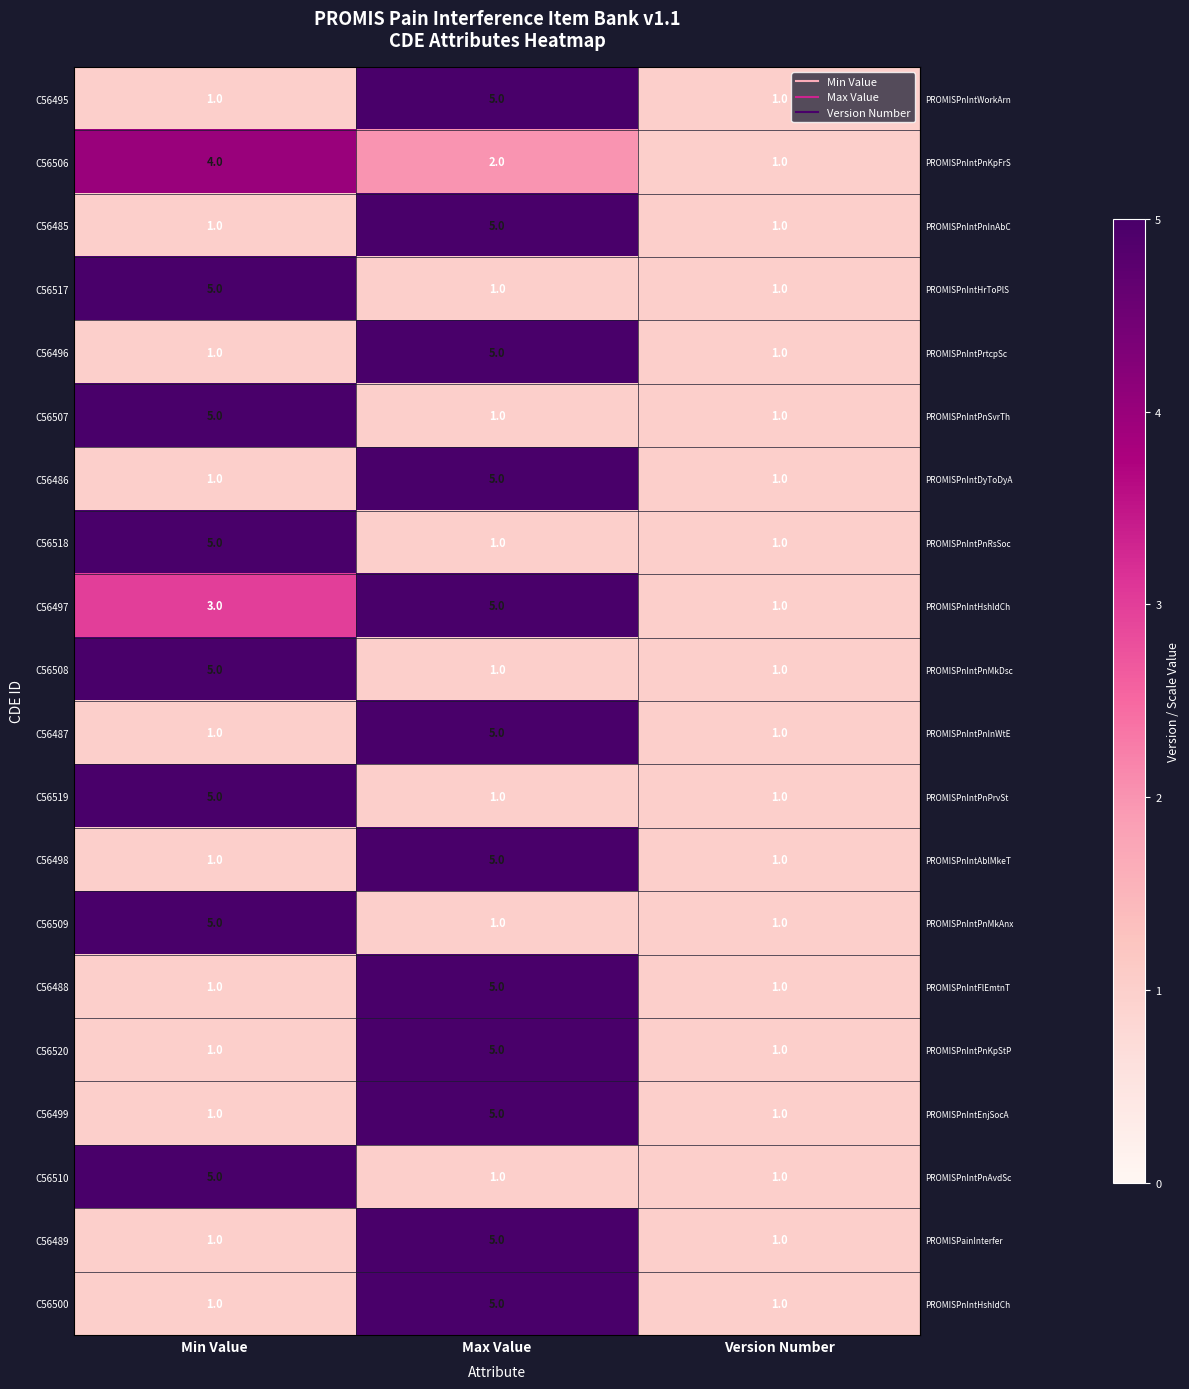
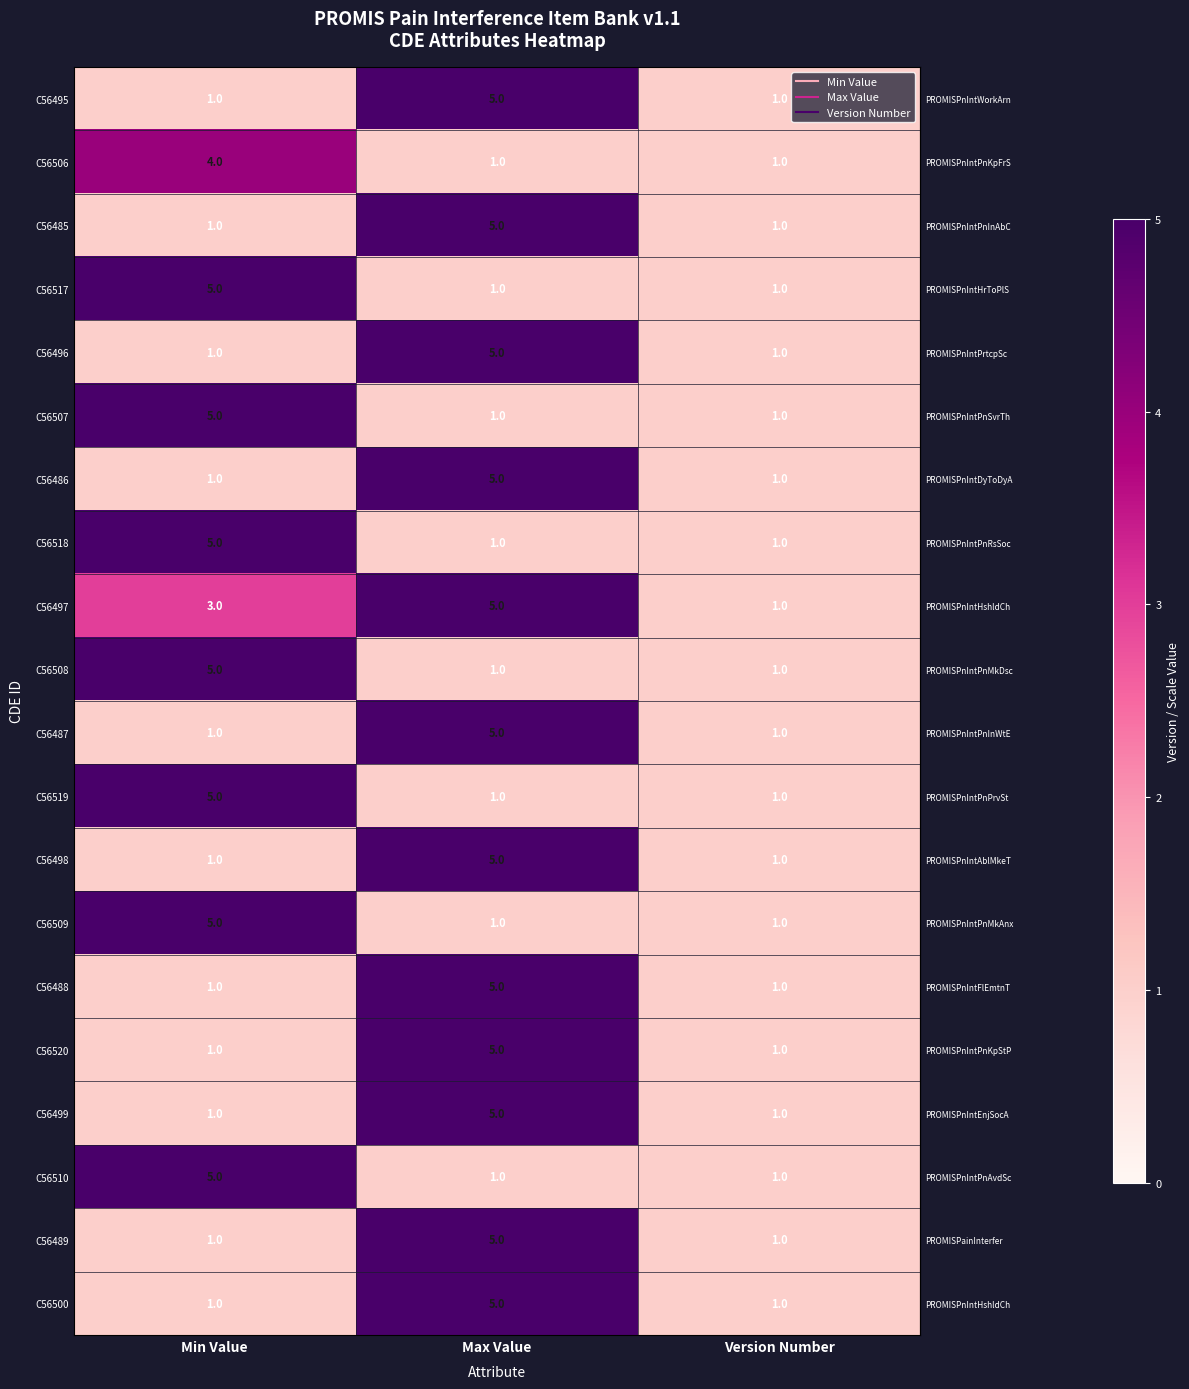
  {
    "C56495": {
      "Min Value": 1.0,
      "Max Value": 5.0,
      "Version Number": 1.0
    },
    "C56506": {
      "Min Value": 4.0,
-     "Max Value": 2.0,
+     "Max Value": 1.0,
      "Version Number": 1.0
    },
    "C56485": {
      "Min Value": 1.0,
      "Max Value": 5.0,
      "Version Number": 1.0
    },
    "C56517": {
      "Min Value": 5.0,
      "Max Value": 1.0,
      "Version Number": 1.0
    },
    "C56496": {
      "Min Value": 1.0,
      "Max Value": 5.0,
      "Version Number": 1.0
    },
    "C56507": {
      "Min Value": 5.0,
      "Max Value": 1.0,
      "Version Number": 1.0
    },
    "C56486": {
      "Min Value": 1.0,
      "Max Value": 5.0,
      "Version Number": 1.0
    },
    "C56518": {
      "Min Value": 5.0,
      "Max Value": 1.0,
      "Version Number": 1.0
    },
    "C56497": {
      "Min Value": 3.0,
      "Max Value": 5.0,
      "Version Number": 1.0
    },
    "C56508": {
      "Min Value": 5.0,
      "Max Value": 1.0,
      "Version Number": 1.0
    },
    "C56487": {
      "Min Value": 1.0,
      "Max Value": 5.0,
      "Version Number": 1.0
    },
    "C56519": {
      "Min Value": 5.0,
      "Max Value": 1.0,
      "Version Number": 1.0
    },
    "C56498": {
      "Min Value": 1.0,
      "Max Value": 5.0,
      "Version Number": 1.0
    },
    "C56509": {
      "Min Value": 5.0,
      "Max Value": 1.0,
      "Version Number": 1.0
    },
    "C56488": {
      "Min Value": 1.0,
      "Max Value": 5.0,
      "Version Number": 1.0
    },
    "C56520": {
      "Min Value": 1.0,
      "Max Value": 5.0,
      "Version Number": 1.0
    },
    "C56499": {
      "Min Value": 1.0,
      "Max Value": 5.0,
      "Version Number": 1.0
    },
    "C56510": {
      "Min Value": 5.0,
      "Max Value": 1.0,
      "Version Number": 1.0
    },
    "C56489": {
      "Min Value": 1.0,
      "Max Value": 5.0,
      "Version Number": 1.0
    },
    "C56500": {
      "Min Value": 1.0,
      "Max Value": 5.0,
      "Version Number": 1.0
    }
  }
